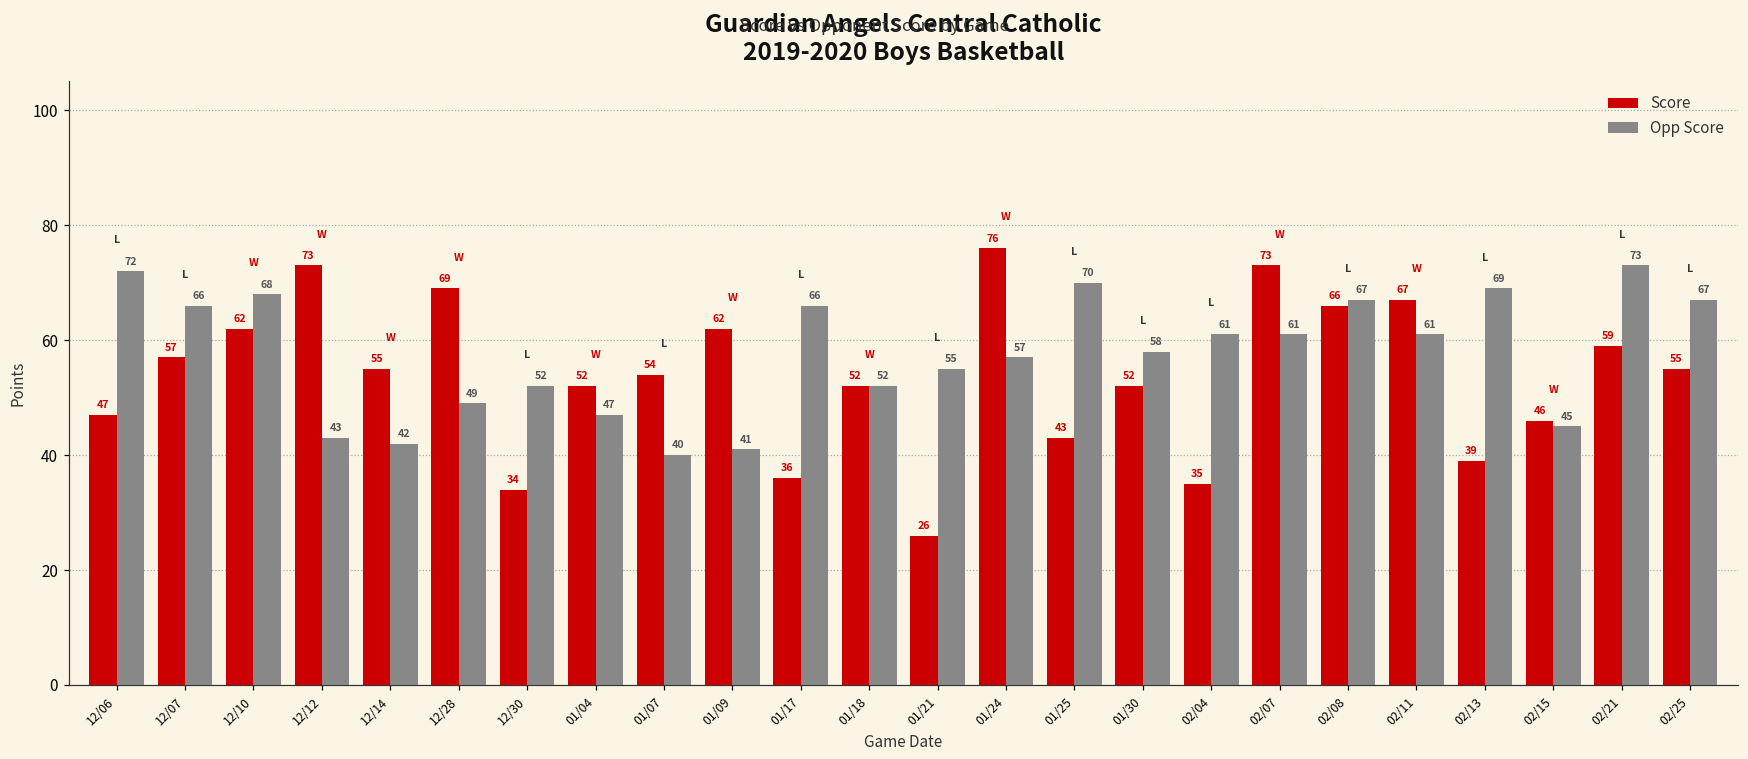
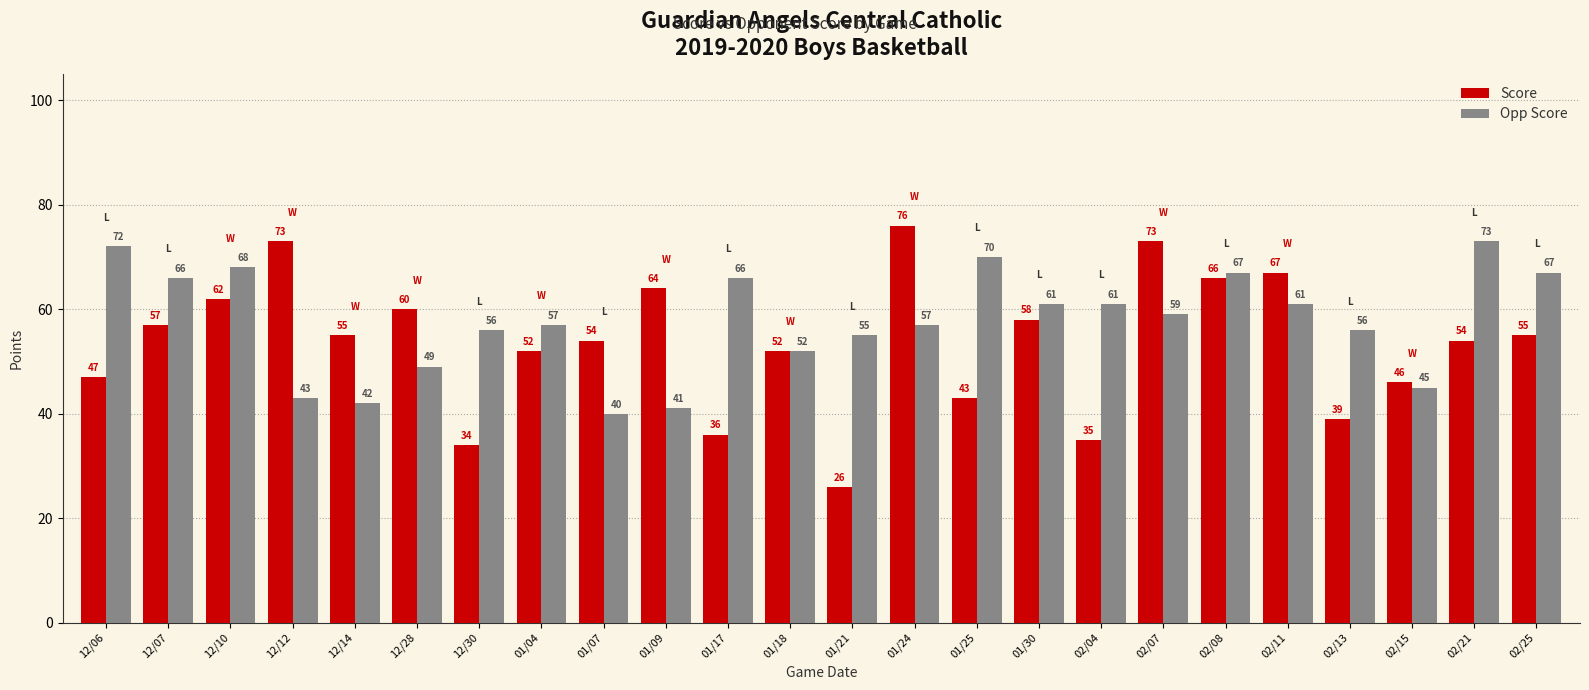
  {
    "Score": {
      "12/06": 47,
      "12/07": 57,
      "12/10": 62,
      "12/12": 73,
      "12/14": 55,
-     "12/28": 69,
+     "12/28": 60,
      "12/30": 34,
      "01/04": 52,
      "01/07": 54,
-     "01/09": 62,
+     "01/09": 64,
      "01/17": 36,
      "01/18": 52,
      "01/21": 26,
      "01/24": 76,
      "01/25": 43,
-     "01/30": 52,
+     "01/30": 58,
      "02/04": 35,
      "02/07": 73,
      "02/08": 66,
      "02/11": 67,
      "02/13": 39,
      "02/15": 46,
-     "02/21": 59,
+     "02/21": 54,
      "02/25": 55
    },
    "Opp Score": {
      "12/06": 72,
      "12/07": 66,
      "12/10": 68,
      "12/12": 43,
      "12/14": 42,
      "12/28": 49,
-     "12/30": 52,
-     "01/04": 47,
+     "12/30": 56,
+     "01/04": 57,
      "01/07": 40,
      "01/09": 41,
      "01/17": 66,
      "01/18": 52,
      "01/21": 55,
      "01/24": 57,
      "01/25": 70,
-     "01/30": 58,
+     "01/30": 61,
      "02/04": 61,
-     "02/07": 61,
+     "02/07": 59,
      "02/08": 67,
      "02/11": 61,
-     "02/13": 69,
+     "02/13": 56,
      "02/15": 45,
      "02/21": 73,
      "02/25": 67
    }
  }
